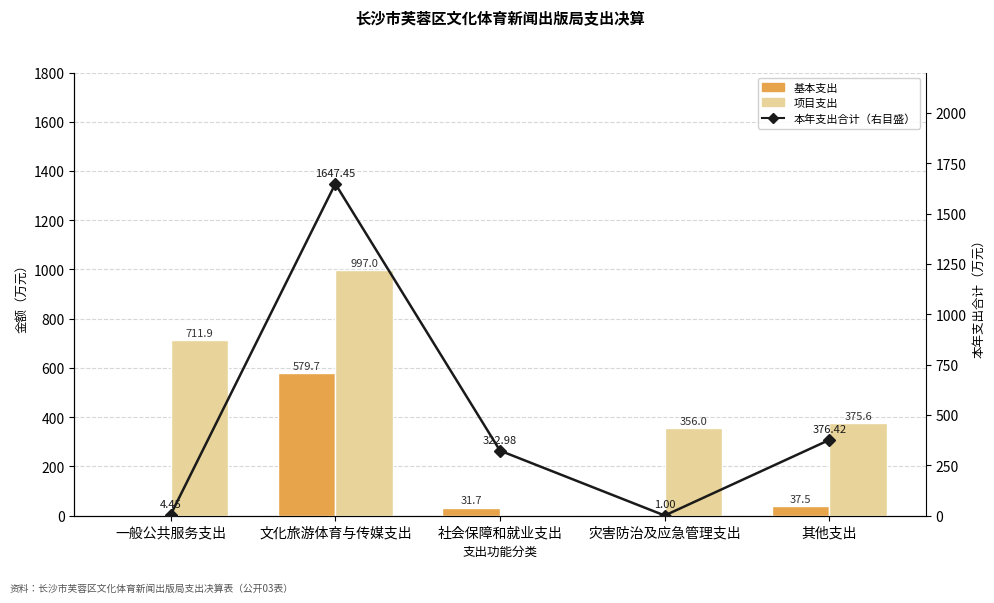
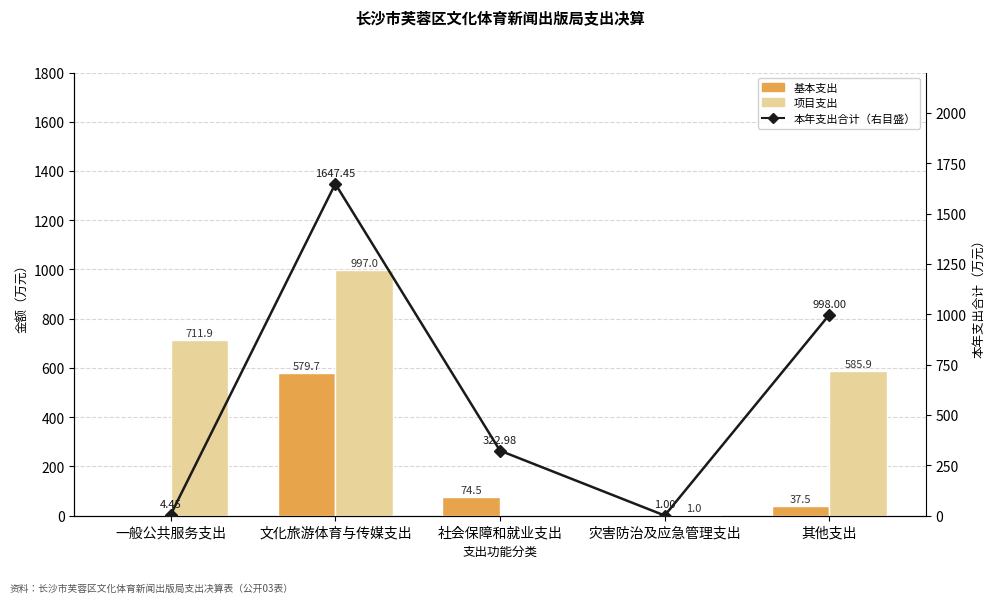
  {
    "基本支出": {
      "文化旅游体育与传媒支出": 579.7,
-     "社会保障和就业支出": 31.7,
+     "社会保障和就业支出": 74.5,
      "其他支出": 37.5
    },
    "项目支出": {
      "一般公共服务支出": 711.9,
      "文化旅游体育与传媒支出": 997.0,
-     "灾害防治及应急管理支出": 356.0,
-     "其他支出": 375.6
+     "灾害防治及应急管理支出": 1.0,
+     "其他支出": 585.9
    },
    "本年支出合计（右目盛）": {
      "一般公共服务支出": 4.45,
      "文化旅游体育与传媒支出": 1647.45,
      "社会保障和就业支出": 322.98,
      "灾害防治及应急管理支出": 1.00,
-     "其他支出": 376.42
+     "其他支出": 998.00
    }
  }
